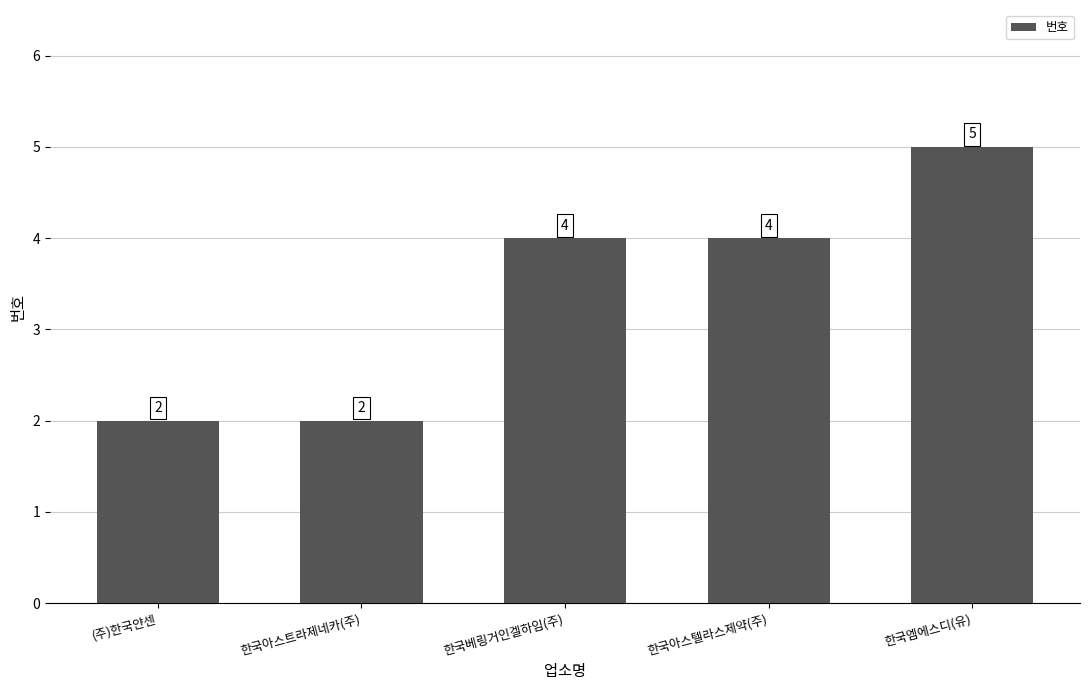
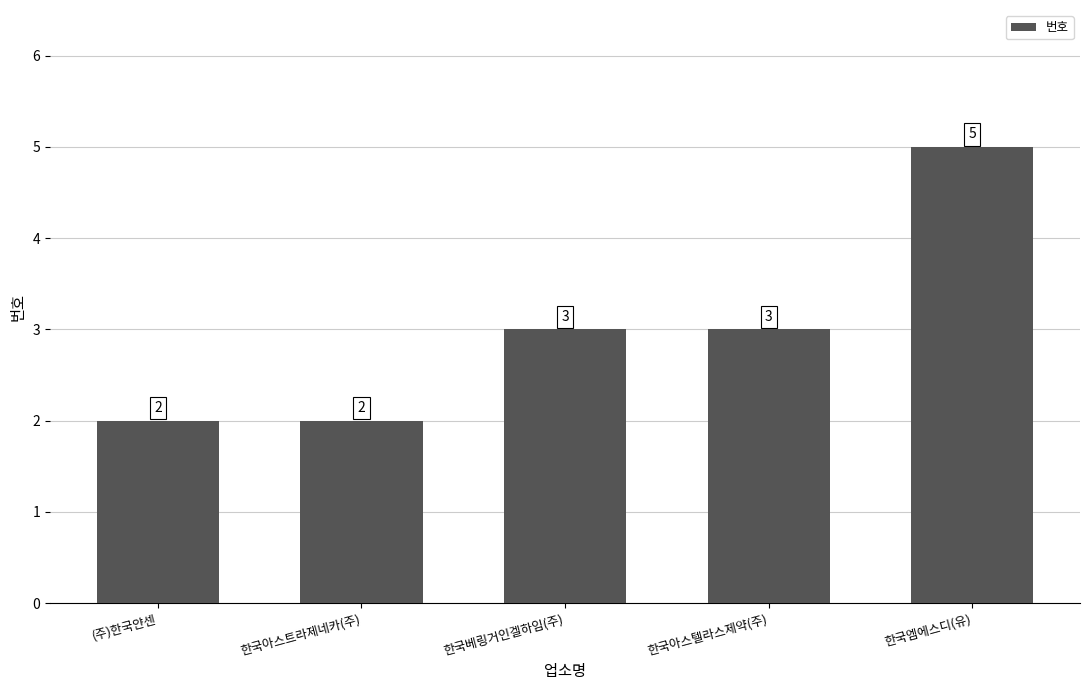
  {
-   "한국베링거인겔하임(주)": 4,
-   "한국아스텔라스제약(주)": 4
+   "한국베링거인겔하임(주)": 3,
+   "한국아스텔라스제약(주)": 3
  }
